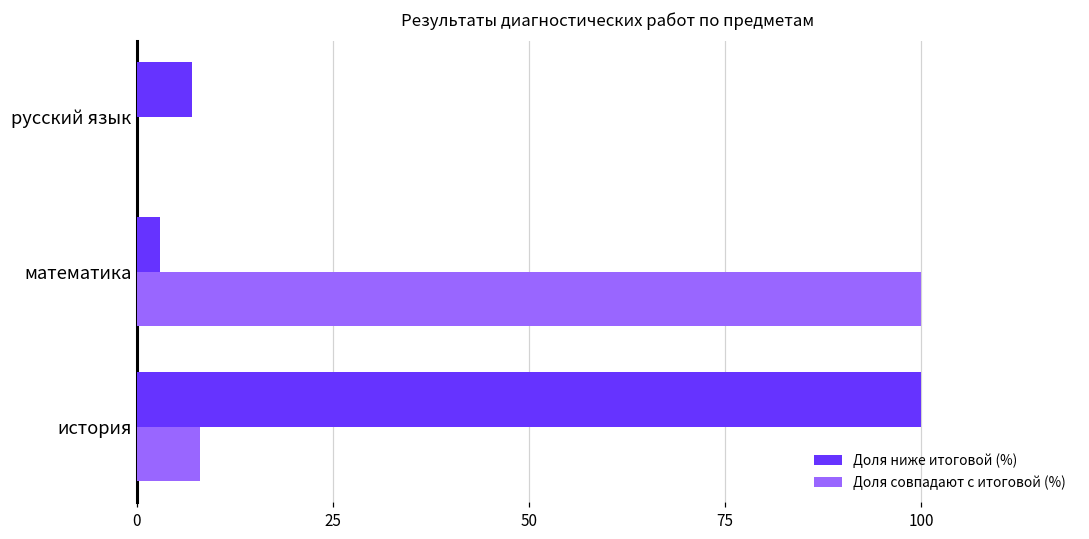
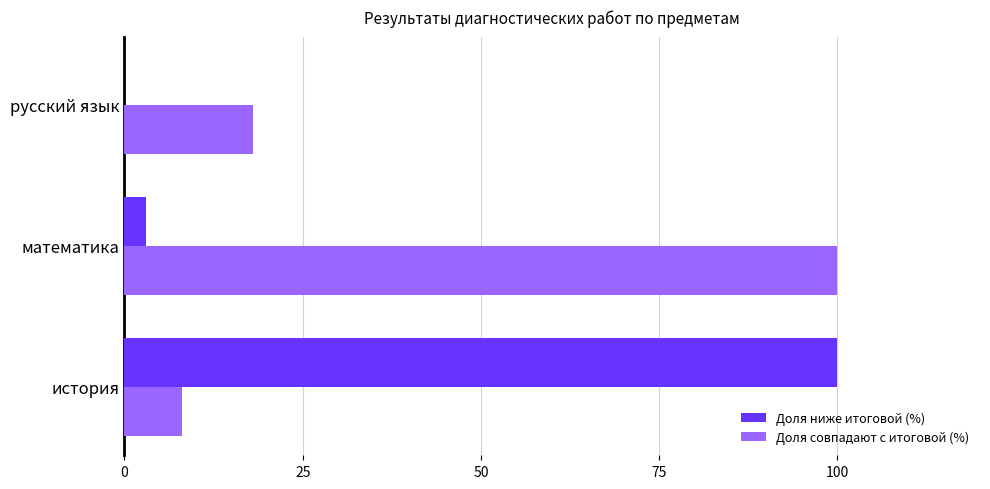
  {
    "Доля ниже итоговой (%)": {
-     "русский язык": 7,
+     "русский язык": 0,
      "математика": 3,
      "история": 100
    },
    "Доля совпадают с итоговой (%)": {
-     "русский язык": 0,
+     "русский язык": 18,
      "математика": 100,
      "история": 8
    }
  }
